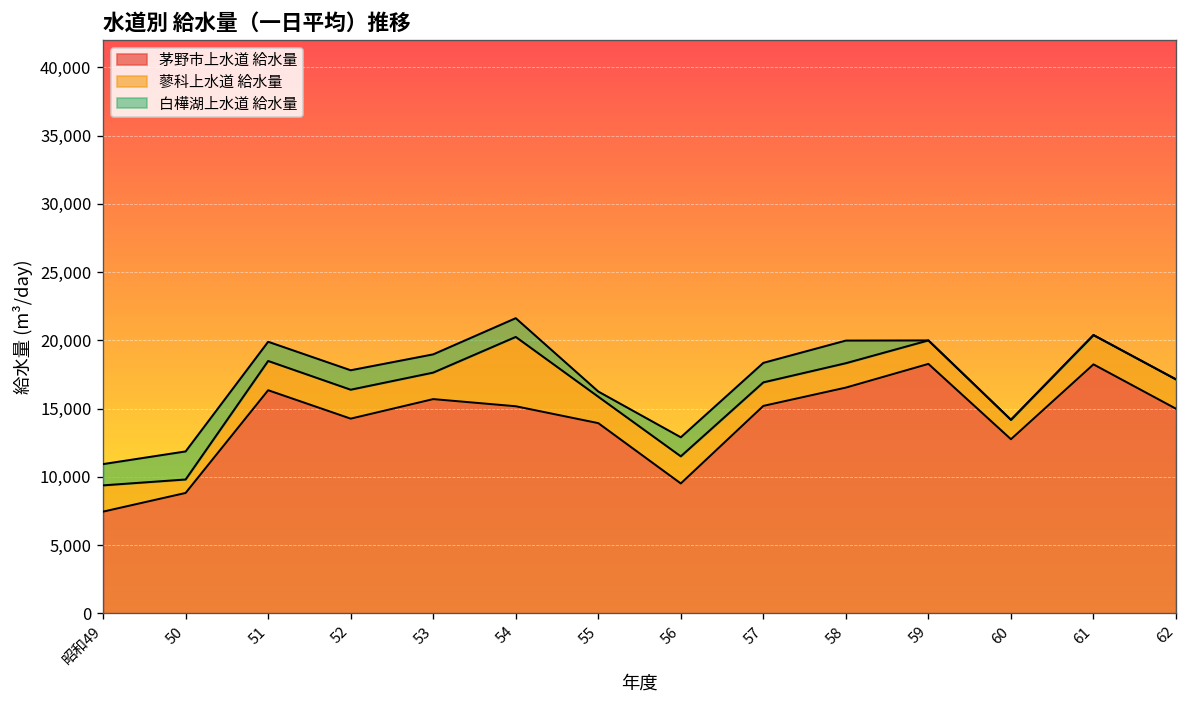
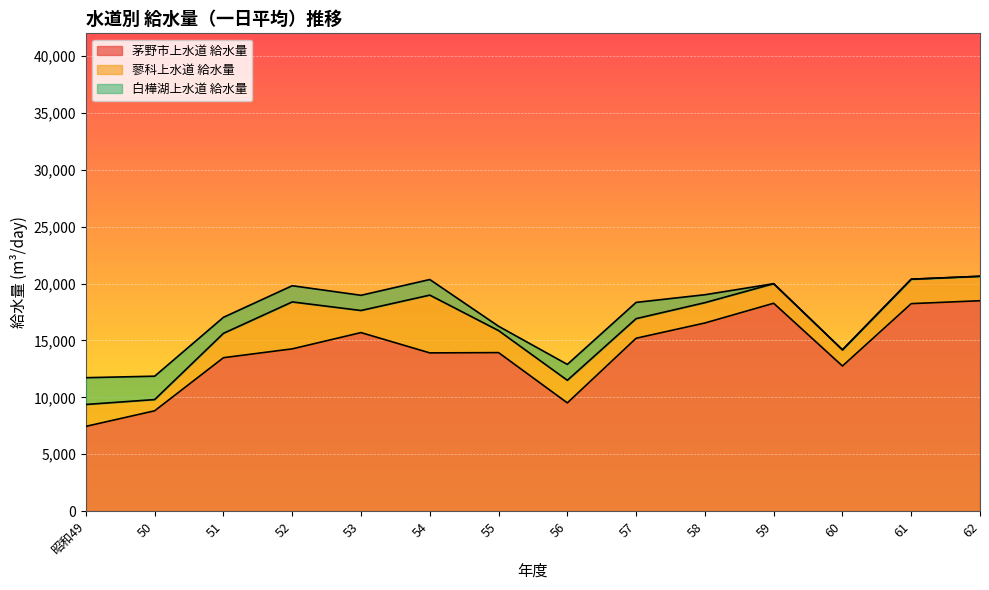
  {
    "茅野市上水道 給水量": {
      "昭和49": "7,400",
      "50": "8,800",
-     "51": "16,300",
+     "51": "13,500",
      "52": "14,300",
      "53": "15,700",
-     "54": "15,200",
+     "54": "13,900",
      "55": "13,900",
      "56": "9,500",
      "57": "15,200",
      "58": "16,500",
      "59": "18,300",
      "60": "12,800",
      "61": "18,200",
-     "62": "15,000"
+     "62": "18,500"
    },
    "蓼科上水道 給水量": {
      "昭和49": "1,900",
      "50": "1,000",
      "51": "2,100",
-     "52": "2,100",
+     "52": "4,100",
      "53": "1,900",
      "54": "5,100",
      "55": "1,900",
      "56": "2,000",
      "57": "1,700",
      "58": "1,800"
    },
    "白樺湖上水道 給水量": {
-     "昭和49": "1,600",
+     "昭和49": "2,400",
      "50": "2,100",
      "51": "1,400",
      "52": "1,400",
      "53": "1,300",
      "54": "1,400",
      "55": "400",
      "56": "1,400",
      "57": "1,400",
-     "58": "1,700"
+     "58": "700"
    }
  }
